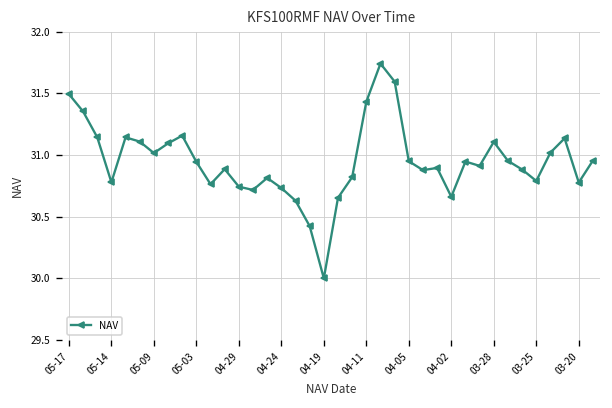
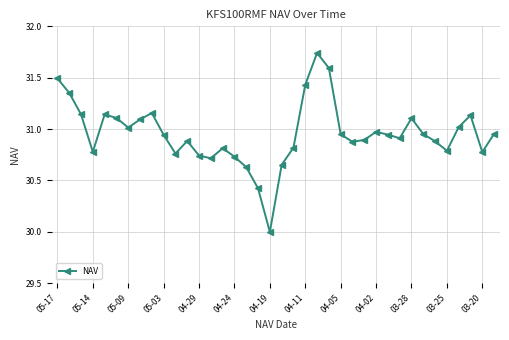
  {
    "05-17": 31.49,
    "05-14": 30.78,
    "05-09": 31.01,
    "05-03": 30.94,
    "04-29": 30.74,
    "04-24": 30.73,
    "04-19": 30.00,
    "04-11": 31.43,
    "04-05": 30.95,
-   "04-02": 30.66,
+   "04-02": 30.97,
    "03-28": 31.11,
    "03-25": 30.79,
    "03-20": 30.78
  }
